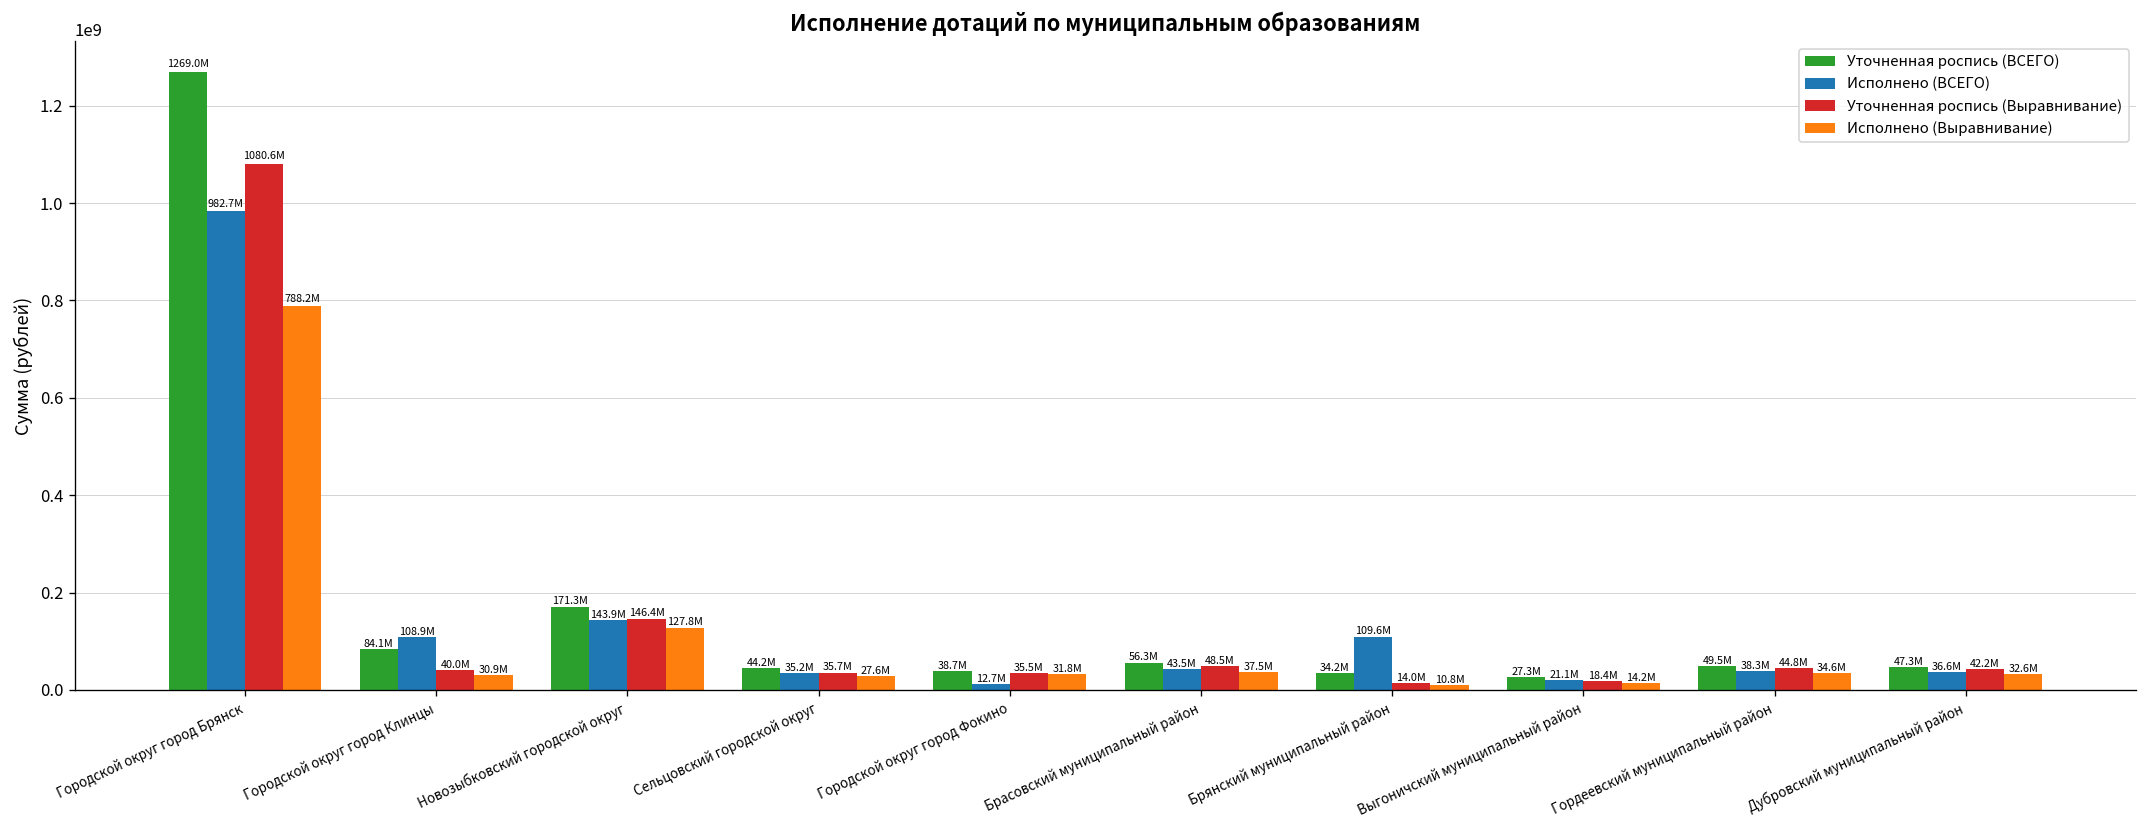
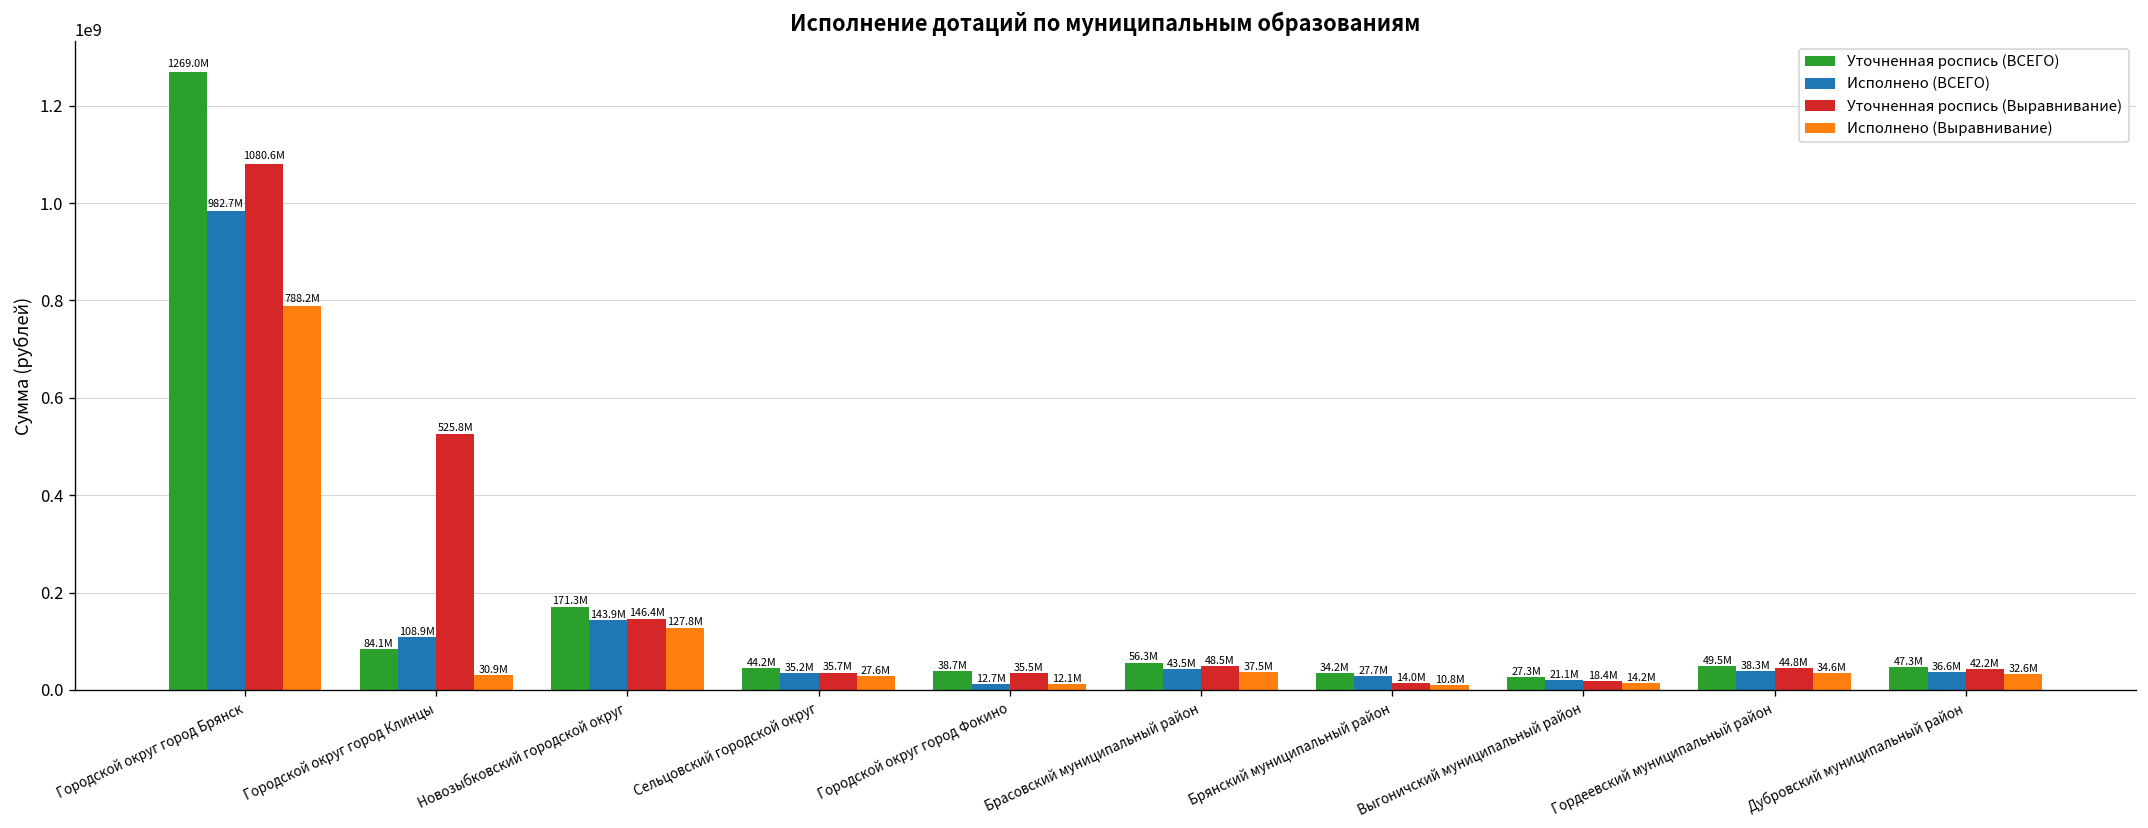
  {
    "Уточненная роспись (ВСЕГО)": {
      "Городской округ город Брянск": "1269.0M",
      "Городской округ город Клинцы": "84.1M",
      "Новозыбковский городской округ": "171.3M",
      "Сельцовский городской округ": "44.2M",
      "Городской округ город Фокино": "38.7M",
      "Брасовский муниципальный район": "56.3M",
      "Брянский муниципальный район": "34.2M",
      "Выгоничский муниципальный район": "27.3M",
      "Гордеевский муниципальный район": "49.5M",
      "Дубровский муниципальный район": "47.3M"
    },
    "Исполнено (ВСЕГО)": {
      "Городской округ город Брянск": "982.7M",
      "Городской округ город Клинцы": "108.9M",
      "Новозыбковский городской округ": "143.9M",
      "Сельцовский городской округ": "35.2M",
      "Городской округ город Фокино": "12.7M",
      "Брасовский муниципальный район": "43.5M",
-     "Брянский муниципальный район": "109.6M",
+     "Брянский муниципальный район": "27.7M",
      "Выгоничский муниципальный район": "21.1M",
      "Гордеевский муниципальный район": "38.3M",
      "Дубровский муниципальный район": "36.6M"
    },
    "Уточненная роспись (Выравнивание)": {
      "Городской округ город Брянск": "1080.6M",
-     "Городской округ город Клинцы": "40.0M",
+     "Городской округ город Клинцы": "525.8M",
      "Новозыбковский городской округ": "146.4M",
      "Сельцовский городской округ": "35.7M",
      "Городской округ город Фокино": "35.5M",
      "Брасовский муниципальный район": "48.5M",
      "Брянский муниципальный район": "14.0M",
      "Выгоничский муниципальный район": "18.4M",
      "Гордеевский муниципальный район": "44.8M",
      "Дубровский муниципальный район": "42.2M"
    },
    "Исполнено (Выравнивание)": {
      "Городской округ город Брянск": "788.2M",
      "Городской округ город Клинцы": "30.9M",
      "Новозыбковский городской округ": "127.8M",
      "Сельцовский городской округ": "27.6M",
-     "Городской округ город Фокино": "31.8M",
+     "Городской округ город Фокино": "12.1M",
      "Брасовский муниципальный район": "37.5M",
      "Брянский муниципальный район": "10.8M",
      "Выгоничский муниципальный район": "14.2M",
      "Гордеевский муниципальный район": "34.6M",
      "Дубровский муниципальный район": "32.6M"
    }
  }
